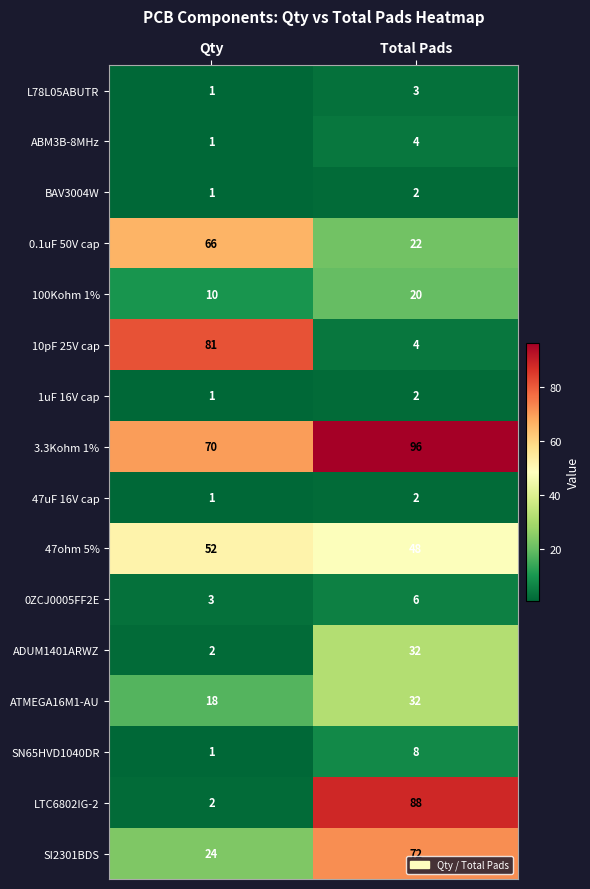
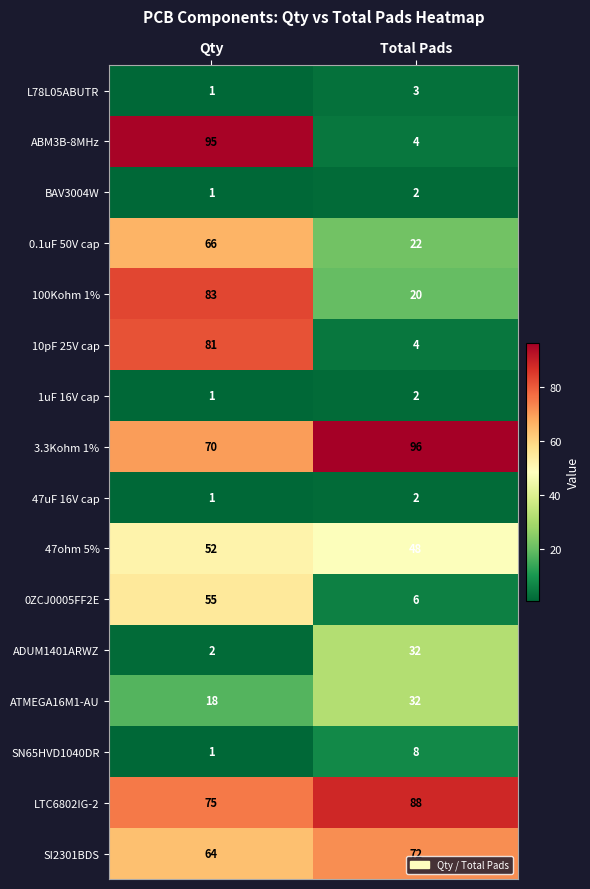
  {
    "L78L05ABUTR": {
      "Qty": 1,
      "Total Pads": 3
    },
    "ABM3B-8MHz": {
-     "Qty": 1,
+     "Qty": 95,
      "Total Pads": 4
    },
    "BAV3004W": {
      "Qty": 1,
      "Total Pads": 2
    },
    "0.1uF 50V cap": {
      "Qty": 66,
      "Total Pads": 22
    },
    "100Kohm 1%": {
-     "Qty": 10,
+     "Qty": 83,
      "Total Pads": 20
    },
    "10pF 25V cap": {
      "Qty": 81,
      "Total Pads": 4
    },
    "1uF 16V cap": {
      "Qty": 1,
      "Total Pads": 2
    },
    "3.3Kohm 1%": {
      "Qty": 70,
      "Total Pads": 96
    },
    "47uF 16V cap": {
      "Qty": 1,
      "Total Pads": 2
    },
    "47ohm 5%": {
      "Qty": 52,
      "Total Pads": 48
    },
    "0ZCJ0005FF2E": {
-     "Qty": 3,
+     "Qty": 55,
      "Total Pads": 6
    },
    "ADUM1401ARWZ": {
      "Qty": 2,
      "Total Pads": 32
    },
    "ATMEGA16M1-AU": {
      "Qty": 18,
      "Total Pads": 32
    },
    "SN65HVD1040DR": {
      "Qty": 1,
      "Total Pads": 8
    },
    "LTC6802IG-2": {
-     "Qty": 2,
+     "Qty": 75,
      "Total Pads": 88
    },
    "SI2301BDS": {
-     "Qty": 24
+     "Qty": 64
    }
  }
